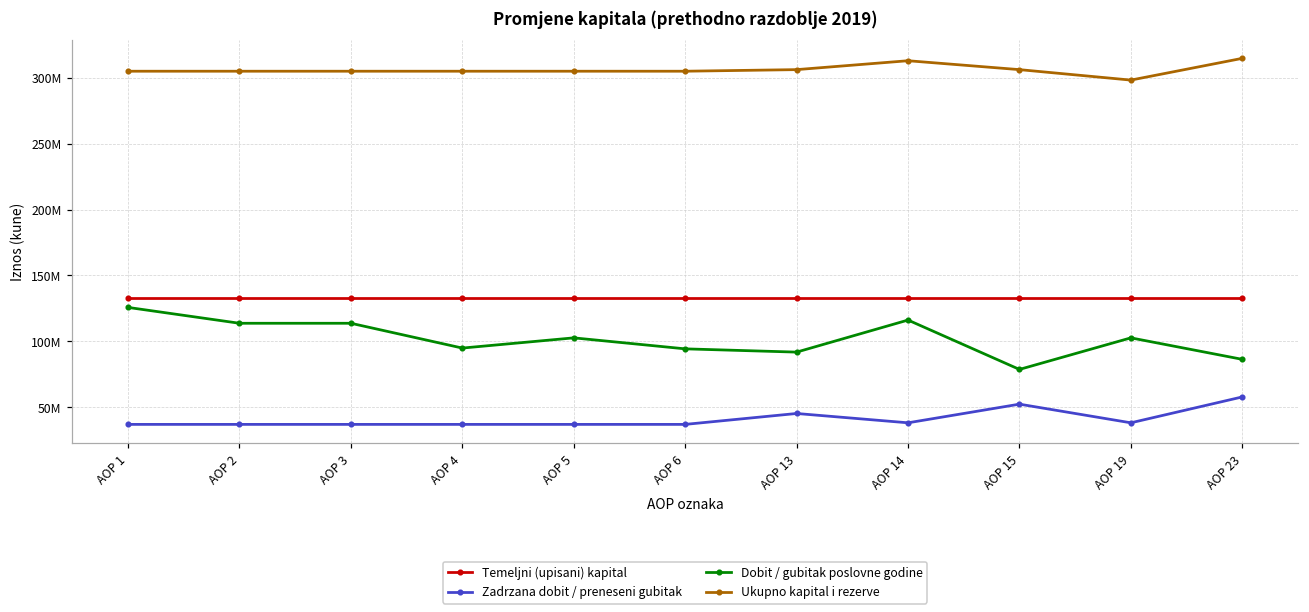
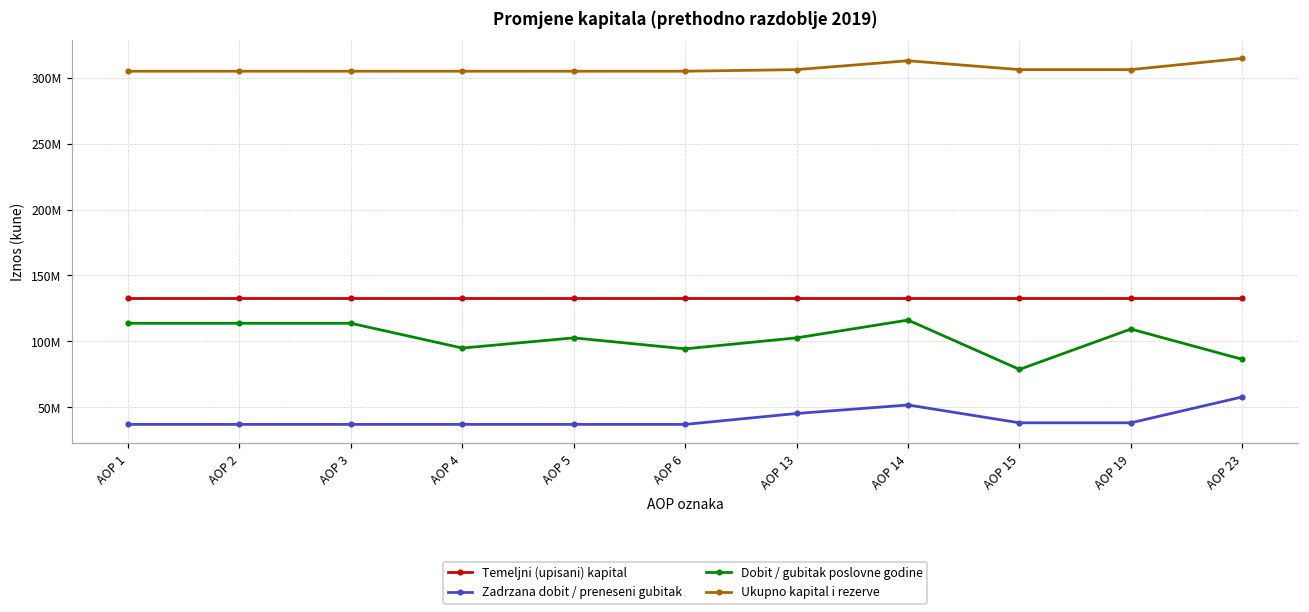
  {
    "Temeljni (upisani) kapital": {
      "AOP 1": 133000000,
      "AOP 2": 133000000,
      "AOP 3": 133000000,
      "AOP 4": 133000000,
      "AOP 5": 133000000,
      "AOP 6": 133000000,
      "AOP 13": 133000000,
      "AOP 14": 133000000,
      "AOP 15": 133000000,
      "AOP 19": 133000000,
      "AOP 23": 133000000
    },
    "Zadrzana dobit / preneseni gubitak": {
      "AOP 1": 37000000,
      "AOP 2": 37000000,
      "AOP 3": 37000000,
      "AOP 4": 37000000,
      "AOP 5": 37000000,
      "AOP 6": 37000000,
      "AOP 13": 45000000,
-     "AOP 14": 38000000,
-     "AOP 15": 52000000,
+     "AOP 14": 52000000,
+     "AOP 15": 38000000,
      "AOP 19": 38000000,
      "AOP 23": 58000000
    },
    "Dobit / gubitak poslovne godine": {
-     "AOP 1": 126000000,
+     "AOP 1": 114000000,
      "AOP 2": 114000000,
      "AOP 3": 114000000,
      "AOP 4": 95000000,
      "AOP 5": 103000000,
      "AOP 6": 94000000,
-     "AOP 13": 92000000,
+     "AOP 13": 103000000,
      "AOP 14": 116000000,
      "AOP 15": 79000000,
-     "AOP 19": 103000000,
+     "AOP 19": 109000000,
      "AOP 23": 86000000
    },
    "Ukupno kapital i rezerve": {
      "AOP 1": 305000000,
      "AOP 2": 305000000,
      "AOP 3": 305000000,
      "AOP 4": 305000000,
      "AOP 5": 305000000,
      "AOP 6": 305000000,
      "AOP 13": 306000000,
      "AOP 14": 313000000,
      "AOP 15": 306000000,
-     "AOP 19": 298000000,
+     "AOP 19": 306000000,
      "AOP 23": 315000000
    }
  }
